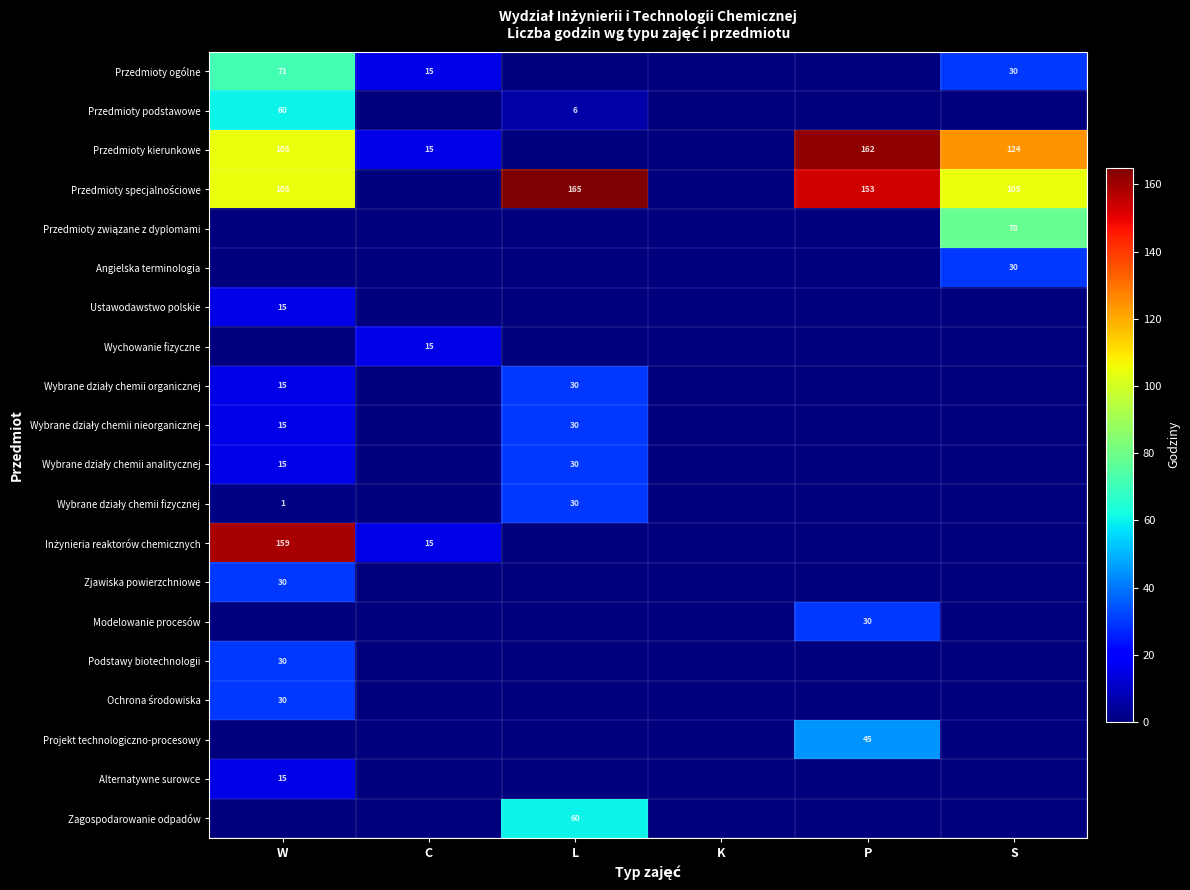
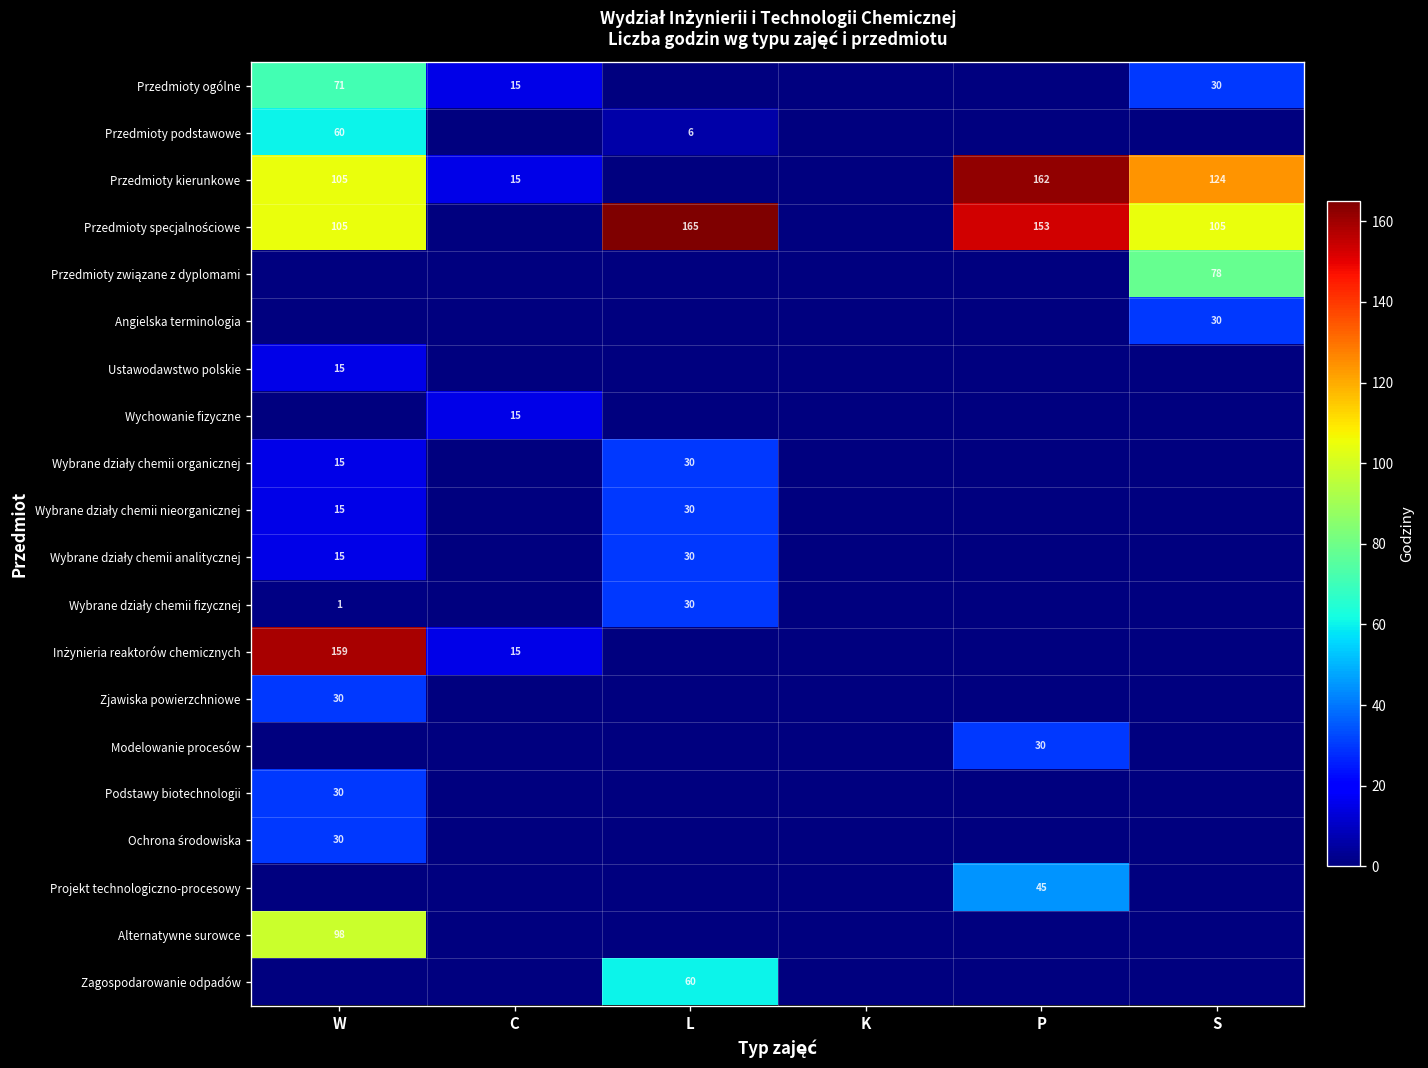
  {
    "Przedmioty ogólne": {
      "W": 71,
      "C": 15,
      "S": 30
    },
    "Przedmioty podstawowe": {
      "W": 60,
      "L": 6
    },
    "Przedmioty kierunkowe": {
      "W": 105,
      "C": 15,
      "P": 162,
      "S": 124
    },
    "Przedmioty specjalnościowe": {
      "W": 105,
      "L": 165,
      "P": 153,
      "S": 105
    },
    "Przedmioty związane z dyplomami": {
      "S": 78
    },
    "Angielska terminologia": {
      "S": 30
    },
    "Ustawodawstwo polskie": {
      "W": 15
    },
    "Wychowanie fizyczne": {
      "C": 15
    },
    "Wybrane działy chemii organicznej": {
      "W": 15,
      "L": 30
    },
    "Wybrane działy chemii nieorganicznej": {
      "W": 15,
      "L": 30
    },
    "Wybrane działy chemii analitycznej": {
      "W": 15,
      "L": 30
    },
    "Wybrane działy chemii fizycznej": {
      "W": 1,
      "L": 30
    },
    "Inżynieria reaktorów chemicznych": {
      "W": 159,
      "C": 15
    },
    "Zjawiska powierzchniowe": {
      "W": 30
    },
    "Modelowanie procesów": {
      "P": 30
    },
    "Podstawy biotechnologii": {
      "W": 30
    },
    "Ochrona środowiska": {
      "W": 30
    },
    "Projekt technologiczno-procesowy": {
      "P": 45
    },
    "Alternatywne surowce": {
-     "W": 15
+     "W": 98
    },
    "Zagospodarowanie odpadów": {
      "L": 60
    }
  }
